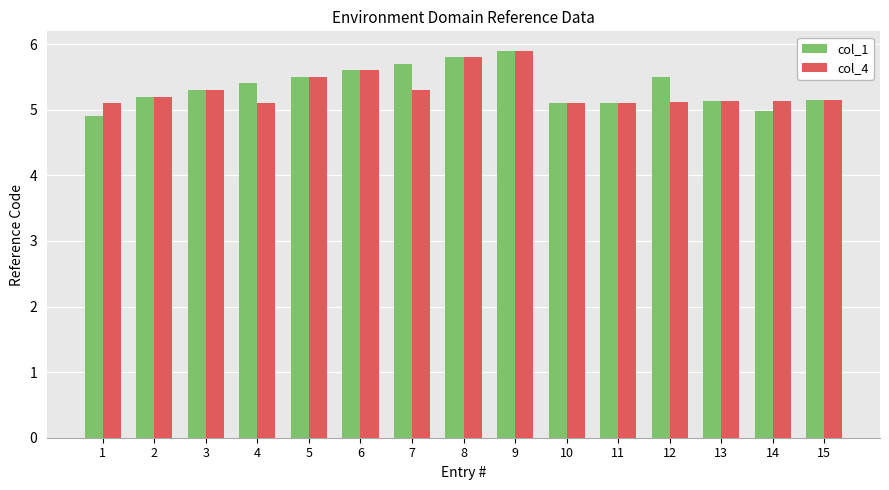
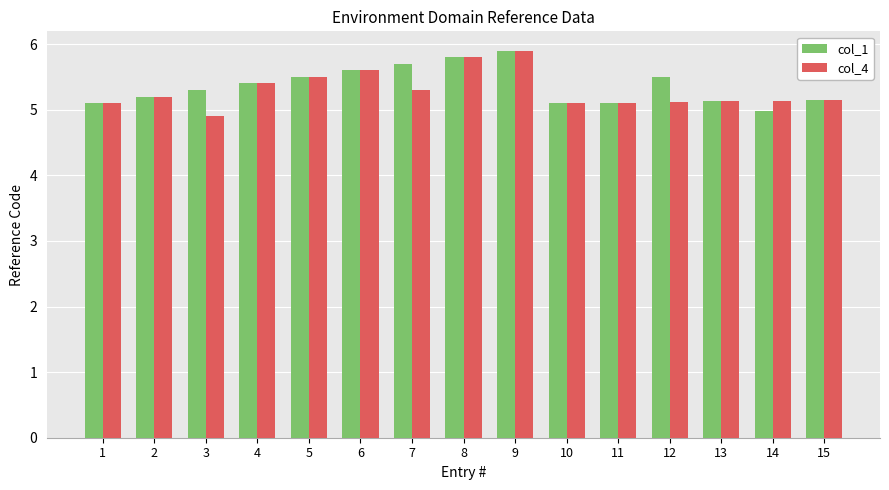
  {
    "col_1": {
-     "1": 4.9,
+     "1": 5.1,
      "2": 5.2,
      "3": 5.3,
      "4": 5.4,
      "5": 5.5,
      "6": 5.6,
      "7": 5.7,
      "8": 5.8,
      "9": 5.9,
      "10": 5.1,
      "11": 5.1,
      "12": 5.5,
      "13": 5.1,
      "14": 5.0,
      "15": 5.2
    },
    "col_4": {
      "1": 5.1,
      "2": 5.2,
-     "3": 5.3,
-     "4": 5.1,
+     "3": 4.9,
+     "4": 5.4,
      "5": 5.5,
      "6": 5.6,
      "7": 5.3,
      "8": 5.8,
      "9": 5.9,
      "10": 5.1,
      "11": 5.1,
      "12": 5.1,
      "13": 5.1,
      "14": 5.1,
      "15": 5.2
    }
  }
